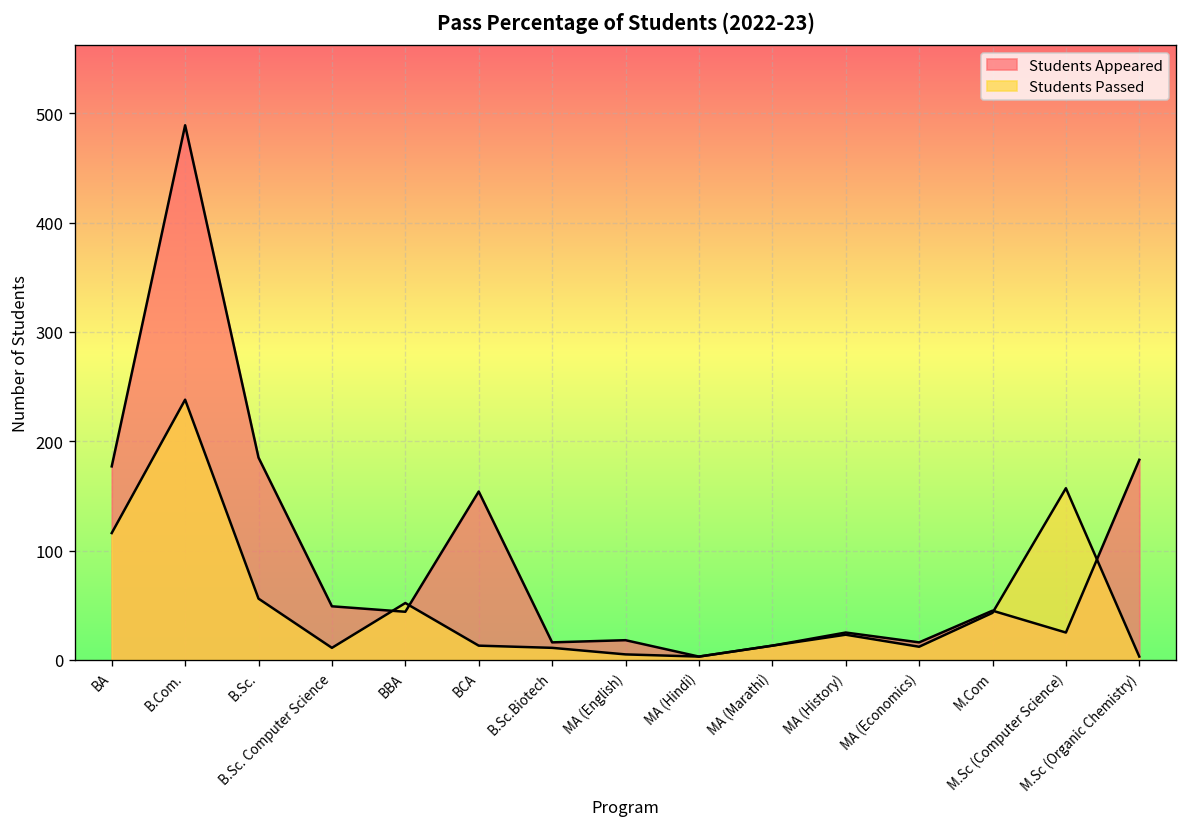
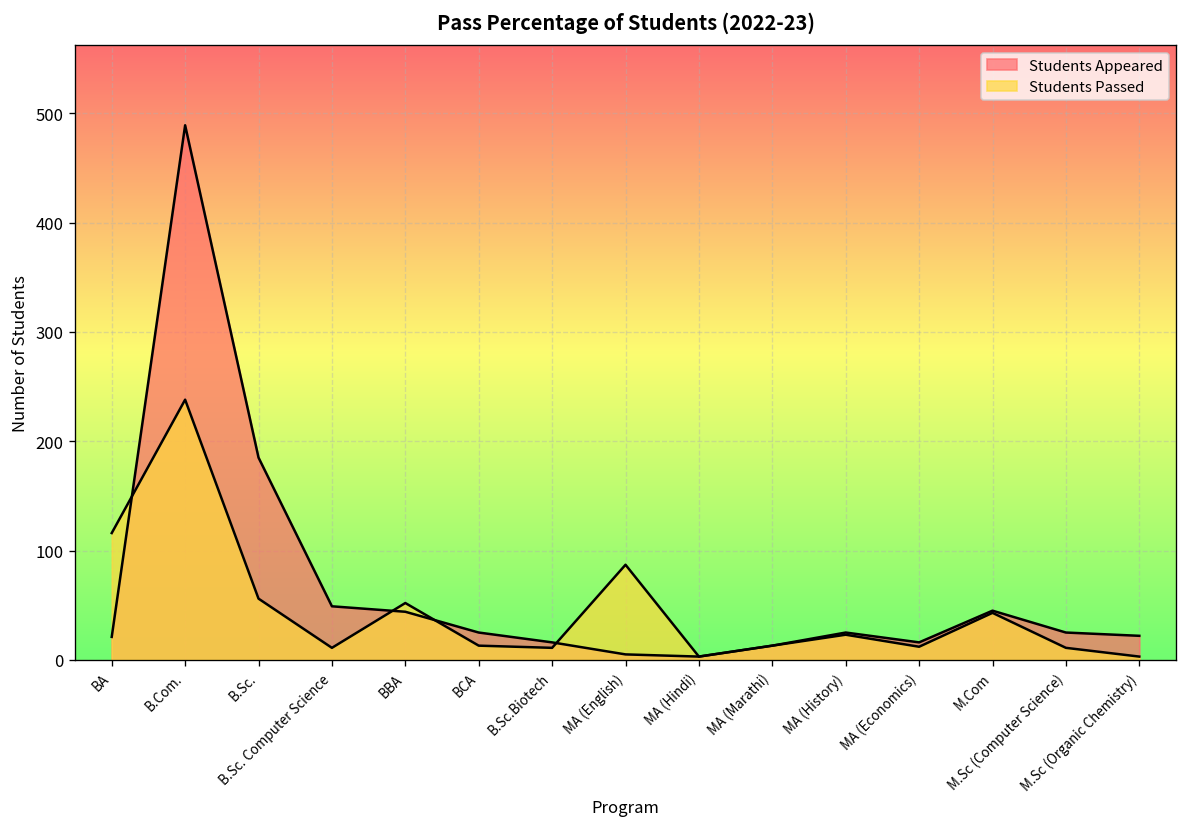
  {
    "Students Appeared": {
-     "BA": 180,
+     "BA": 20,
      "B.Com.": 490,
      "B.Sc.": 190,
      "B.Sc. Computer Science": 50,
      "BBA": 40,
-     "BCA": 150,
+     "BCA": 30,
      "B.Sc.Biotech": 20,
-     "MA (English)": 20,
+     "MA (English)": 10,
      "MA (Economics)": 20,
      "M.Sc (Computer Science)": 30,
-     "M.Sc (Organic Chemistry)": 180
+     "M.Sc (Organic Chemistry)": 20
    },
    "Students Passed": {
      "BA": 120,
      "B.Com.": 240,
      "B.Sc.": 60,
      "B.Sc. Computer Science": 10,
      "BBA": 50,
      "BCA": 10,
      "B.Sc.Biotech": 10,
-     "MA (English)": 10,
+     "MA (English)": 90,
      "MA (Economics)": 10,
-     "M.Sc (Computer Science)": 160,
+     "M.Sc (Computer Science)": 10,
      "M.Sc (Organic Chemistry)": 0
    }
  }
